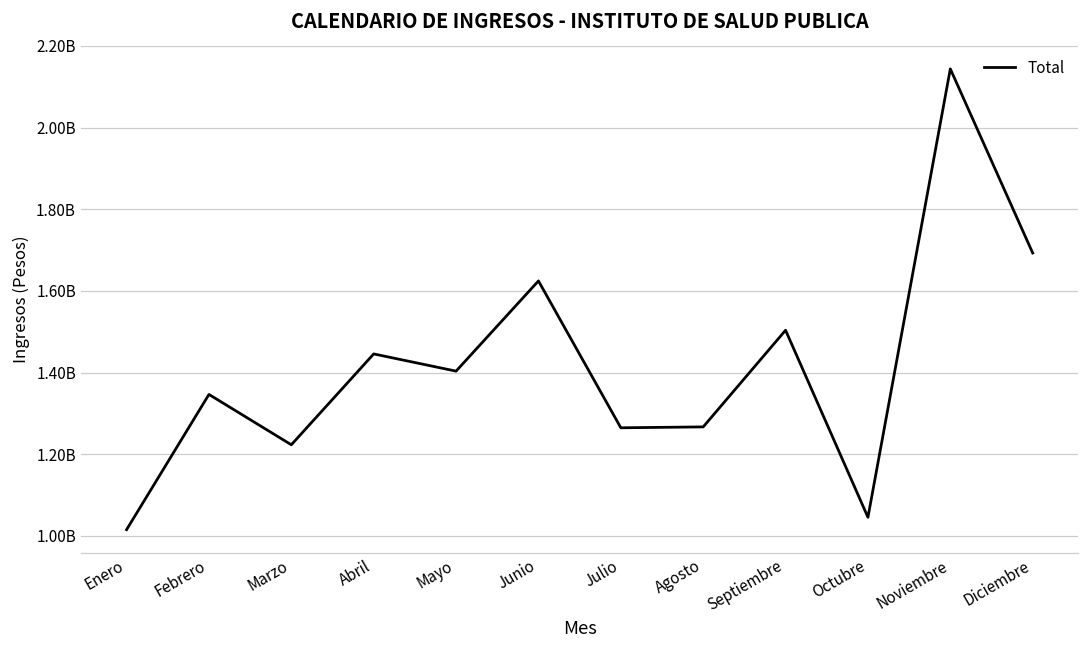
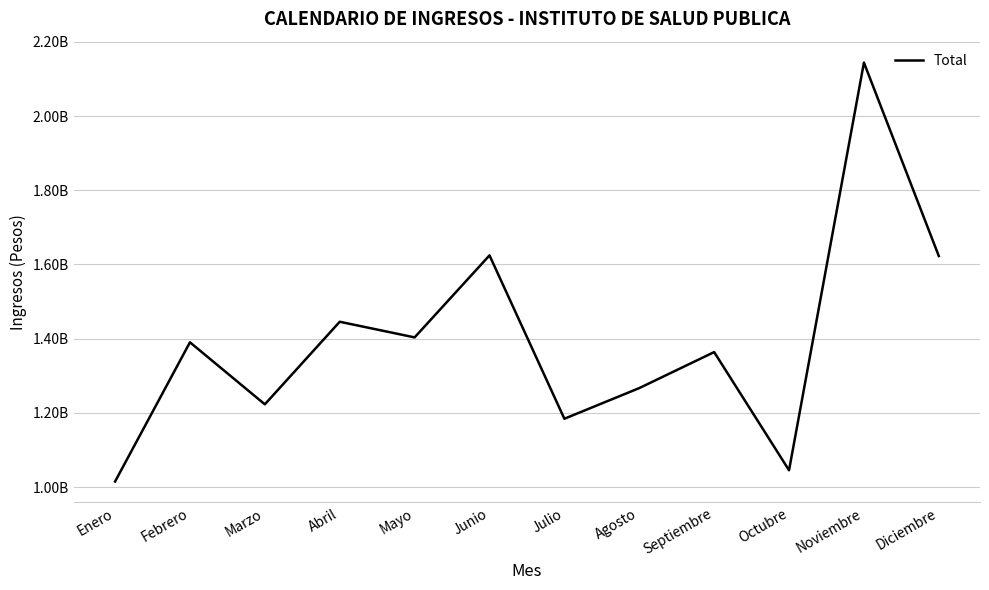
  {
    "Enero": 1020000000,
-   "Febrero": 1350000000,
+   "Febrero": 1390000000,
    "Marzo": 1220000000,
    "Abril": 1450000000,
    "Mayo": 1400000000,
    "Junio": 1620000000,
-   "Julio": 1260000000,
+   "Julio": 1180000000,
    "Agosto": 1270000000,
-   "Septiembre": 1500000000,
+   "Septiembre": 1360000000,
    "Octubre": 1050000000,
    "Noviembre": 2140000000,
-   "Diciembre": 1690000000
+   "Diciembre": 1620000000
  }
